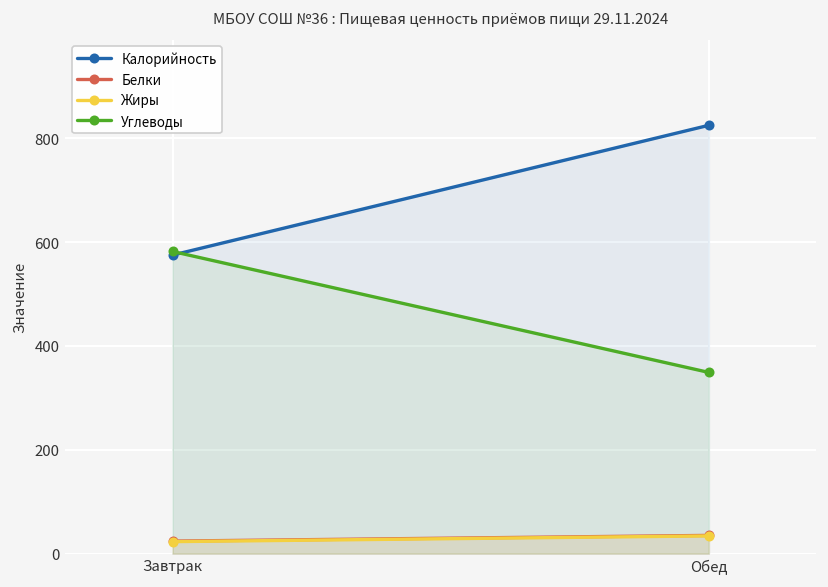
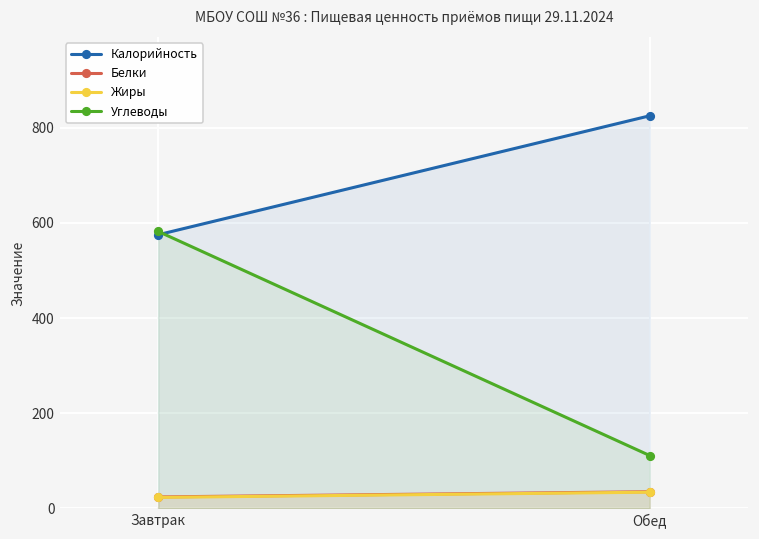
  {
    "Калорийность": {
      "Завтрак": 580,
      "Обед": 830
    },
    "Жиры": {
      "Завтрак": 20
    },
    "Углеводы": {
      "Завтрак": 580,
-     "Обед": 350
+     "Обед": 110
    }
  }
